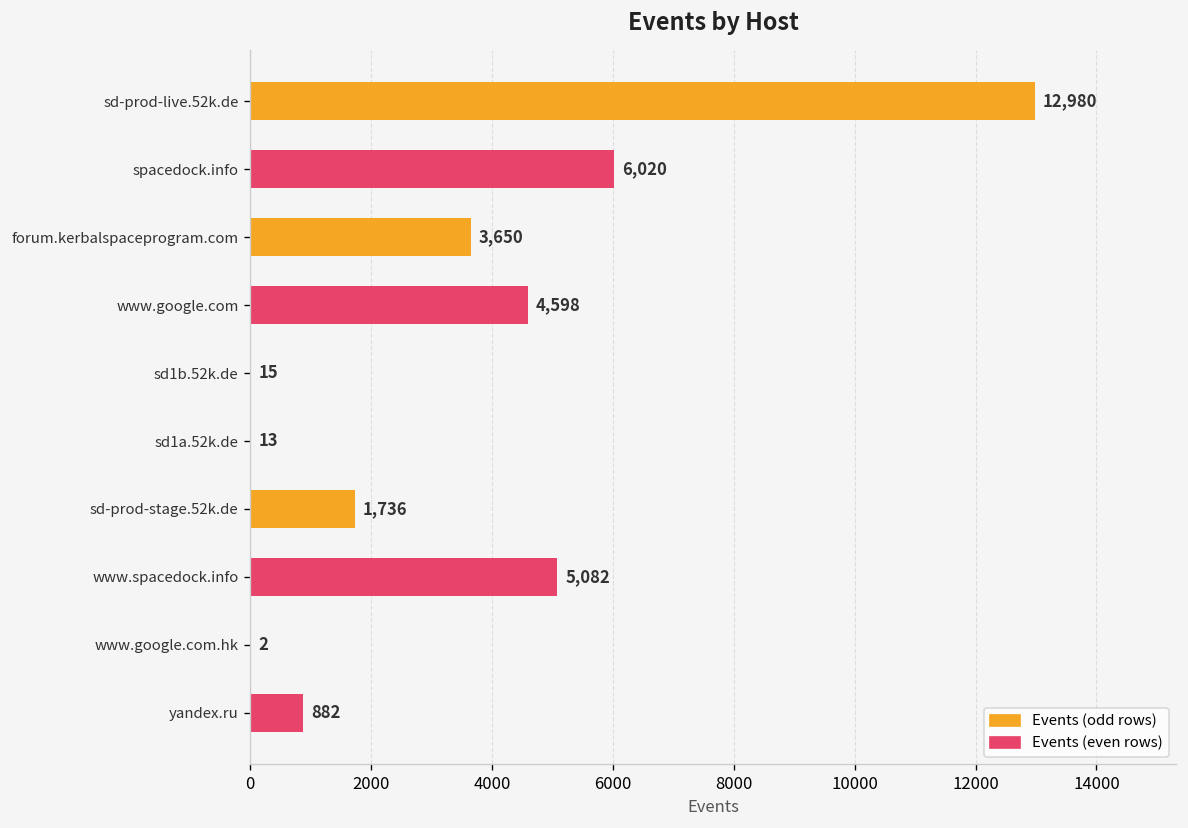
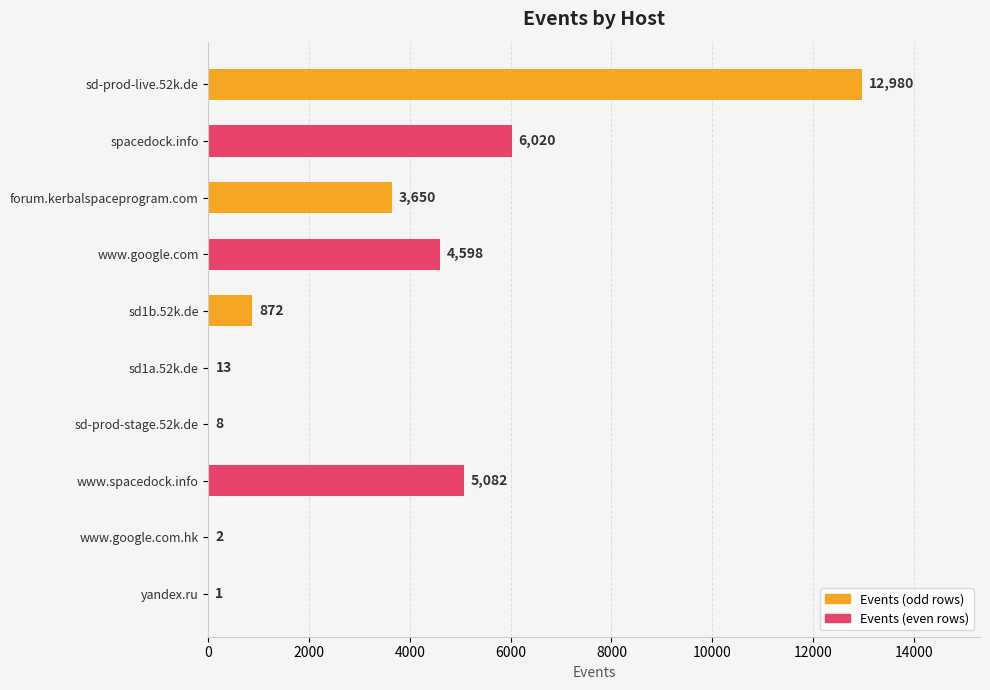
  {
    "sd-prod-live.52k.de": "12,980",
    "spacedock.info": "6,020",
    "forum.kerbalspaceprogram.com": "3,650",
    "www.google.com": "4,598",
-   "sd1b.52k.de": "15",
+   "sd1b.52k.de": "872",
    "sd1a.52k.de": "13",
-   "sd-prod-stage.52k.de": "1,736",
+   "sd-prod-stage.52k.de": "8",
    "www.spacedock.info": "5,082",
    "www.google.com.hk": "2",
-   "yandex.ru": "882"
+   "yandex.ru": "1"
  }
